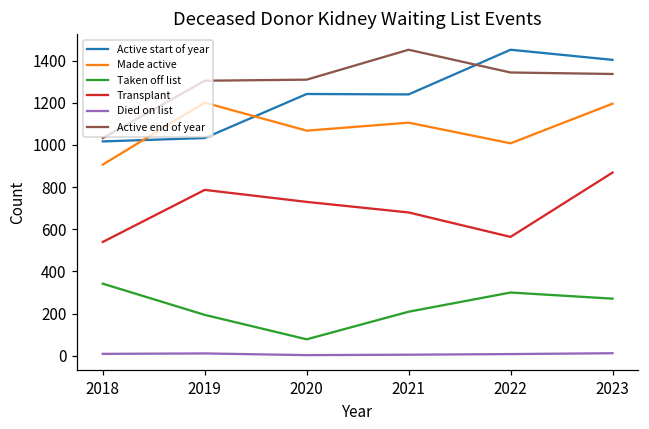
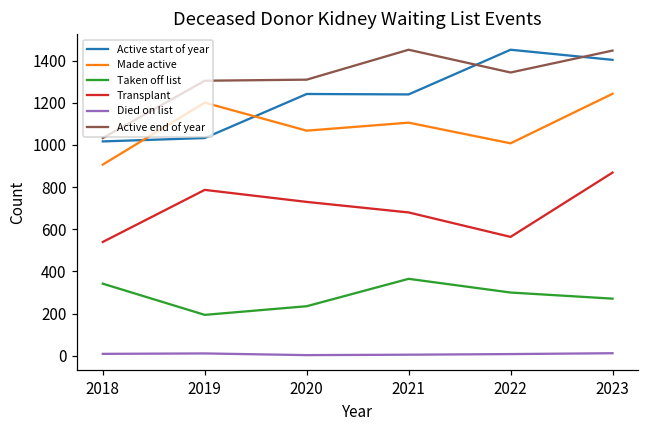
  {
    "Active start of year": {
      "2020": 1240,
      "2021": 1240,
      "2022": 1450,
      "2023": 1400
    },
    "Made active": {
      "2018": 910,
      "2020": 1070,
      "2021": 1110,
      "2022": 1010,
-     "2023": 1200
+     "2023": 1240
    },
    "Taken off list": {
      "2018": 340,
      "2019": 190,
-     "2020": 80,
-     "2021": 210,
+     "2020": 240,
+     "2021": 370,
      "2022": 300,
      "2023": 270
    },
    "Transplant": {
      "2018": 540,
      "2019": 790,
      "2020": 730,
      "2021": 680,
      "2022": 560,
      "2023": 870
    },
    "Died on list": {
      "2018": 10,
      "2019": 10,
      "2020": 0,
      "2021": 10,
      "2022": 10,
      "2023": 10
    },
    "Active end of year": {
      "2020": 1310,
      "2021": 1450,
      "2022": 1340,
-     "2023": 1340
+     "2023": 1450
    }
  }
